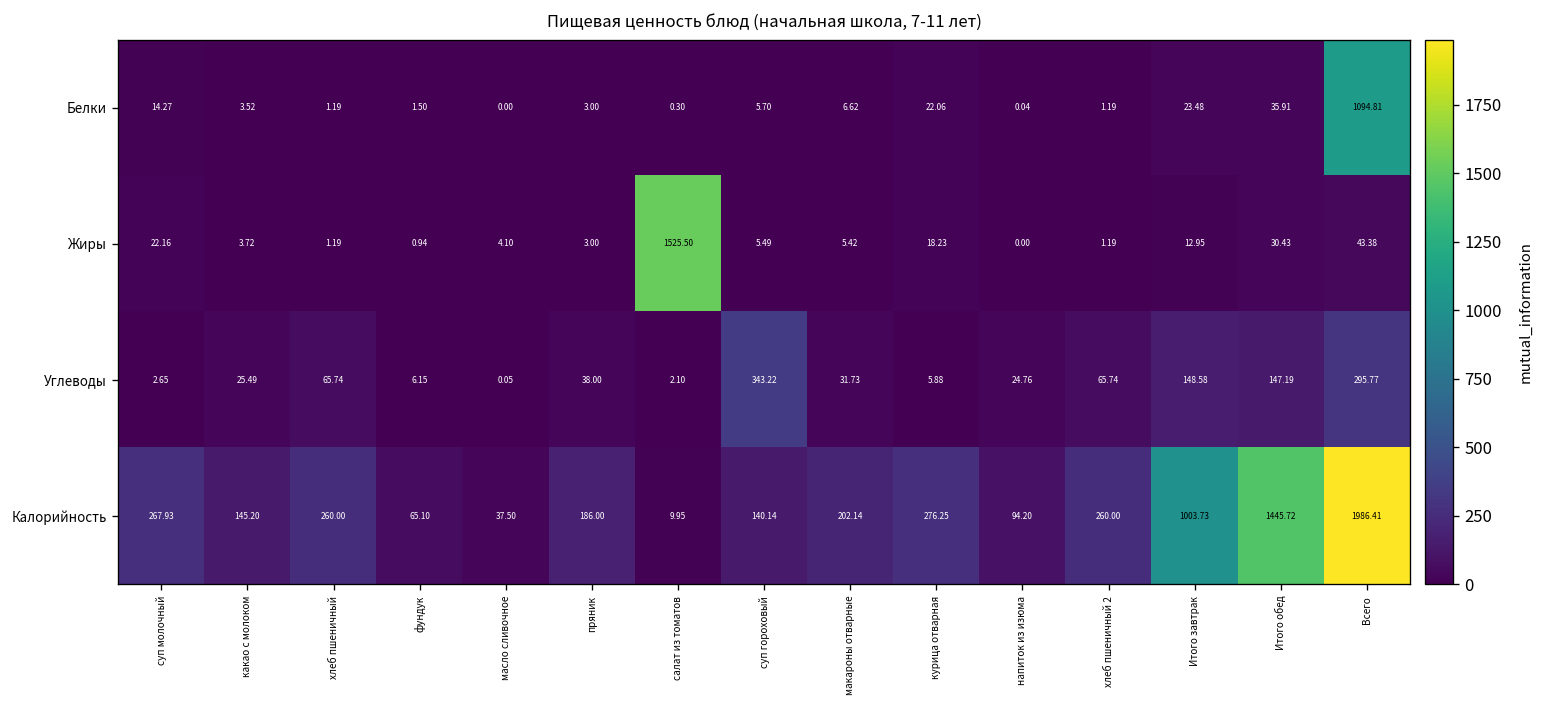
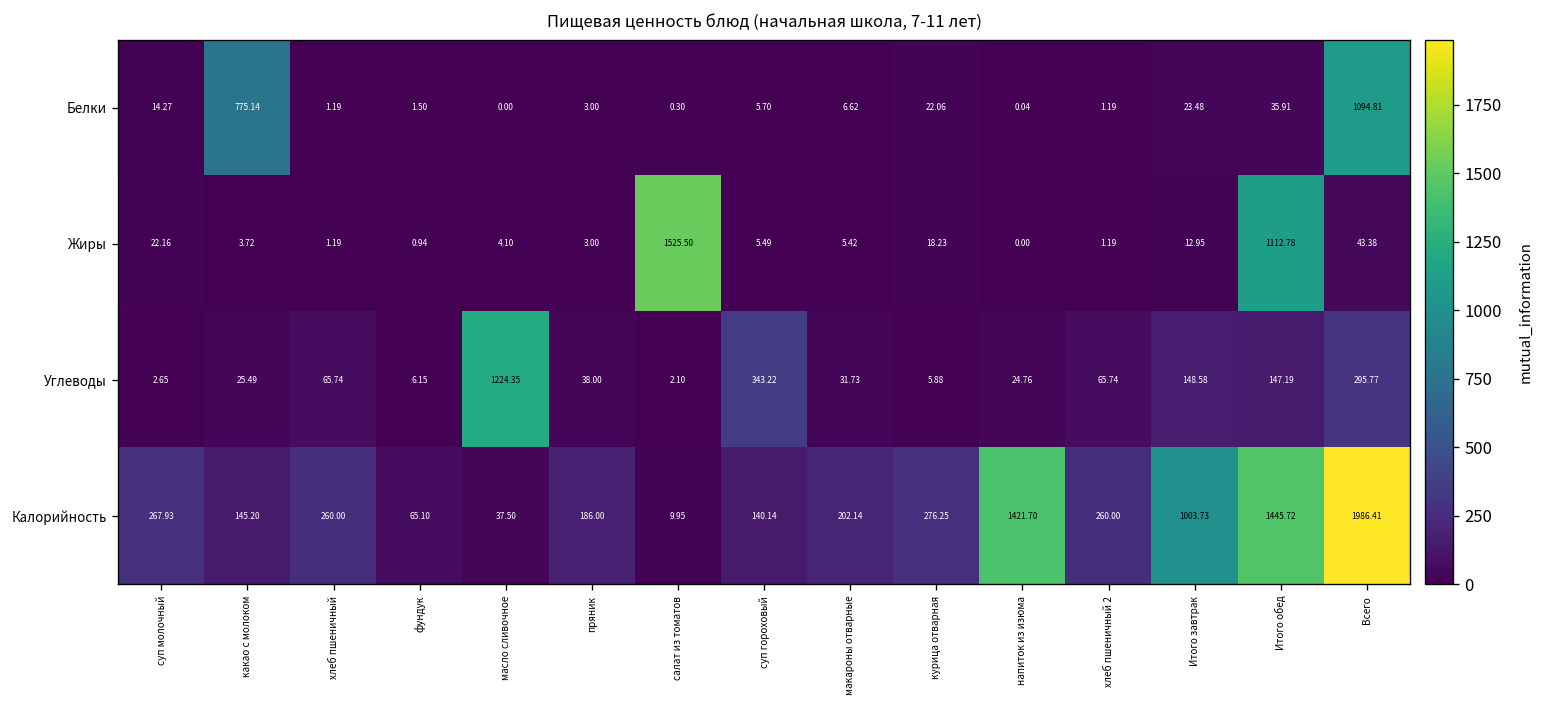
  {
    "Белки": {
      "суп молочный": 14.27,
-     "какао с молоком": 3.52,
+     "какао с молоком": 775.14,
      "хлеб пшеничный": 1.19,
      "фундук": 1.50,
      "масло сливочное": 0.00,
      "пряник": 3.00,
      "салат из томатов": 0.30,
      "суп гороховый": 5.70,
      "макароны отварные": 6.62,
      "курица отварная": 22.06,
      "напиток из изюма": 0.04,
      "хлеб пшеничный 2": 1.19,
      "Итого завтрак": 23.48,
      "Итого обед": 35.91,
      "Всего": 1094.81
    },
    "Жиры": {
      "суп молочный": 22.16,
      "какао с молоком": 3.72,
      "хлеб пшеничный": 1.19,
      "фундук": 0.94,
      "масло сливочное": 4.10,
      "пряник": 3.00,
      "салат из томатов": 1525.50,
      "суп гороховый": 5.49,
      "макароны отварные": 5.42,
      "курица отварная": 18.23,
      "напиток из изюма": 0.00,
      "хлеб пшеничный 2": 1.19,
      "Итого завтрак": 12.95,
-     "Итого обед": 30.43,
+     "Итого обед": 1112.78,
      "Всего": 43.38
    },
    "Углеводы": {
      "суп молочный": 2.65,
      "какао с молоком": 25.49,
      "хлеб пшеничный": 65.74,
      "фундук": 6.15,
-     "масло сливочное": 0.05,
+     "масло сливочное": 1224.35,
      "пряник": 38.00,
      "салат из томатов": 2.10,
      "суп гороховый": 343.22,
      "макароны отварные": 31.73,
      "курица отварная": 5.88,
      "напиток из изюма": 24.76,
      "хлеб пшеничный 2": 65.74,
      "Итого завтрак": 148.58,
      "Итого обед": 147.19,
      "Всего": 295.77
    },
    "Калорийность": {
      "суп молочный": 267.93,
      "какао с молоком": 145.20,
      "хлеб пшеничный": 260.00,
      "фундук": 65.10,
      "масло сливочное": 37.50,
      "пряник": 186.00,
      "салат из томатов": 9.95,
      "суп гороховый": 140.14,
      "макароны отварные": 202.14,
      "курица отварная": 276.25,
-     "напиток из изюма": 94.20,
+     "напиток из изюма": 1421.70,
      "хлеб пшеничный 2": 260.00,
      "Итого завтрак": 1003.73,
      "Итого обед": 1445.72,
      "Всего": 1986.41
    }
  }
